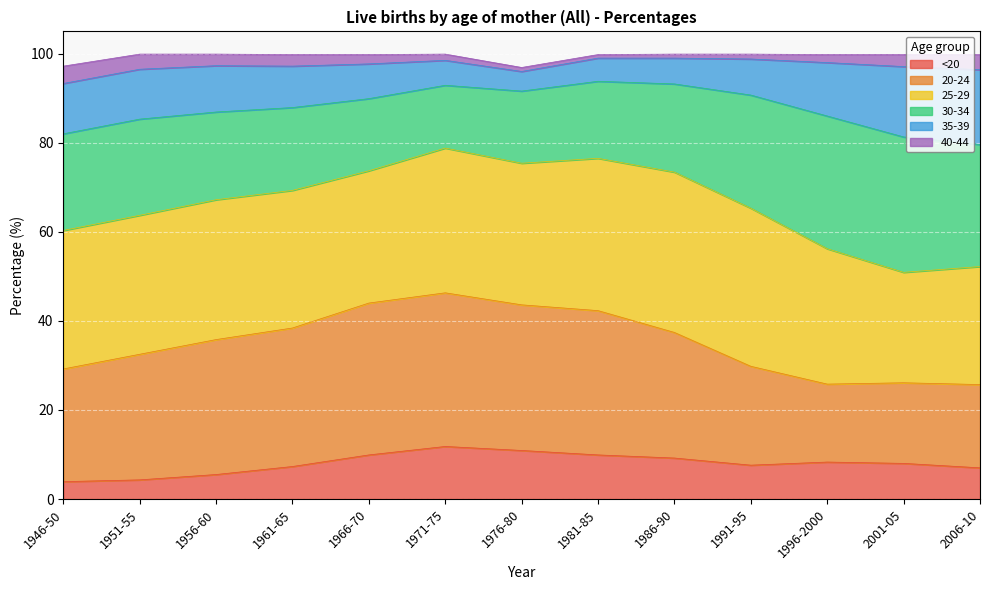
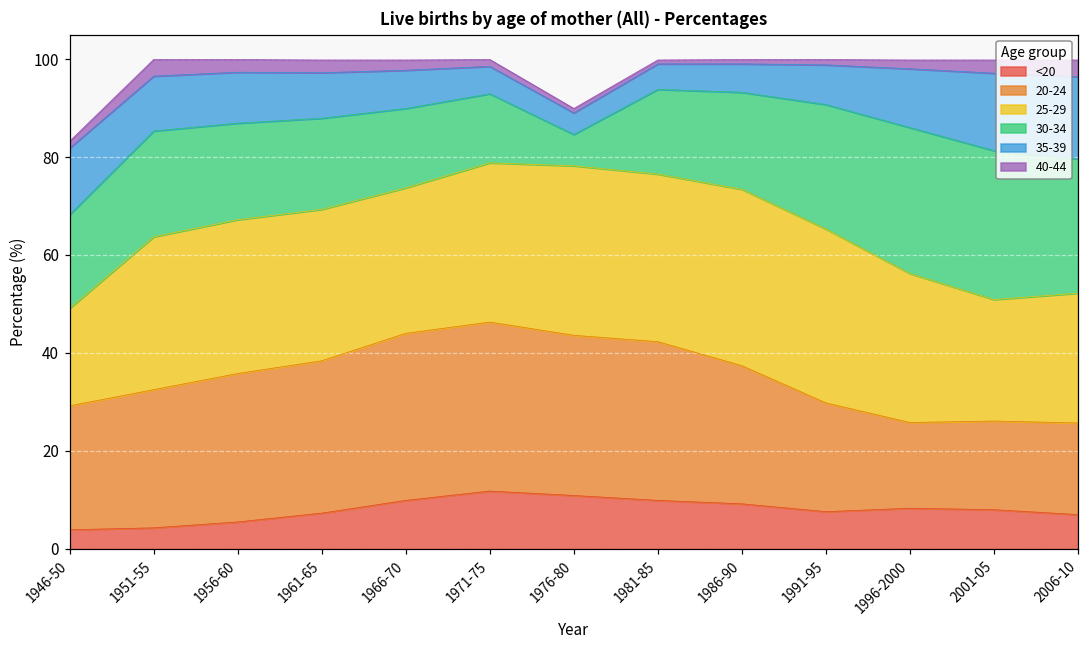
  {
    "25-29": {
-     "1946-50": 31,
+     "1946-50": 20,
      "1951-55": 31,
      "1956-60": 31,
      "1961-65": 31,
      "1966-70": 30,
      "1971-75": 33,
-     "1976-80": 32,
+     "1976-80": 35,
      "1981-85": 34,
      "1986-90": 36,
      "1991-95": 36,
      "1996-2000": 30,
      "2001-05": 25,
      "2006-10": 27
    },
    "30-34": {
-     "1946-50": 22,
+     "1946-50": 19,
      "1951-55": 22,
      "1956-60": 20,
      "1961-65": 19,
      "1966-70": 16,
      "1971-75": 14,
-     "1976-80": 16,
+     "1976-80": 6,
      "1981-85": 17,
      "1986-90": 20,
      "1991-95": 25,
      "1996-2000": 30,
      "2001-05": 30,
      "2006-10": 27
    },
    "35-39": {
-     "1946-50": 11,
+     "1946-50": 14,
      "1951-55": 11,
      "1956-60": 10,
      "1961-65": 9,
      "1966-70": 8,
      "1971-75": 6,
      "1976-80": 4,
      "1981-85": 5,
      "1986-90": 6,
      "1991-95": 8,
      "1996-2000": 12,
      "2001-05": 16,
      "2006-10": 17
    },
    "40-44": {
-     "1946-50": 4,
+     "1946-50": 1,
      "1951-55": 3,
      "1956-60": 3,
      "1961-65": 3,
      "1966-70": 2,
      "1971-75": 1,
      "1976-80": 1,
      "1981-85": 1,
      "1986-90": 1,
      "1991-95": 1,
      "1996-2000": 2,
      "2001-05": 3,
      "2006-10": 3
    }
  }
